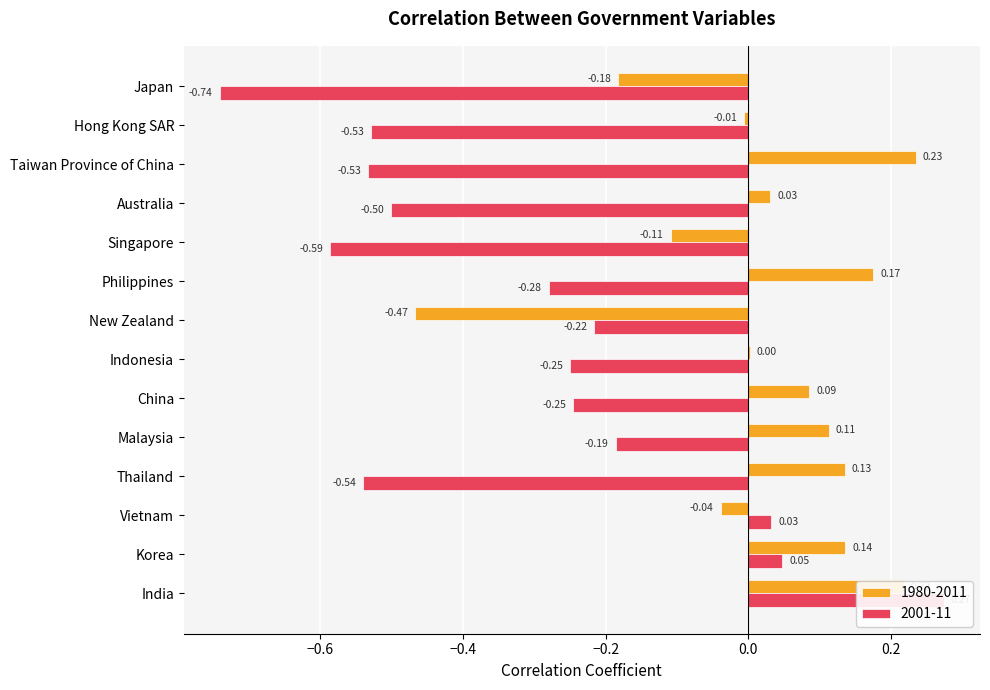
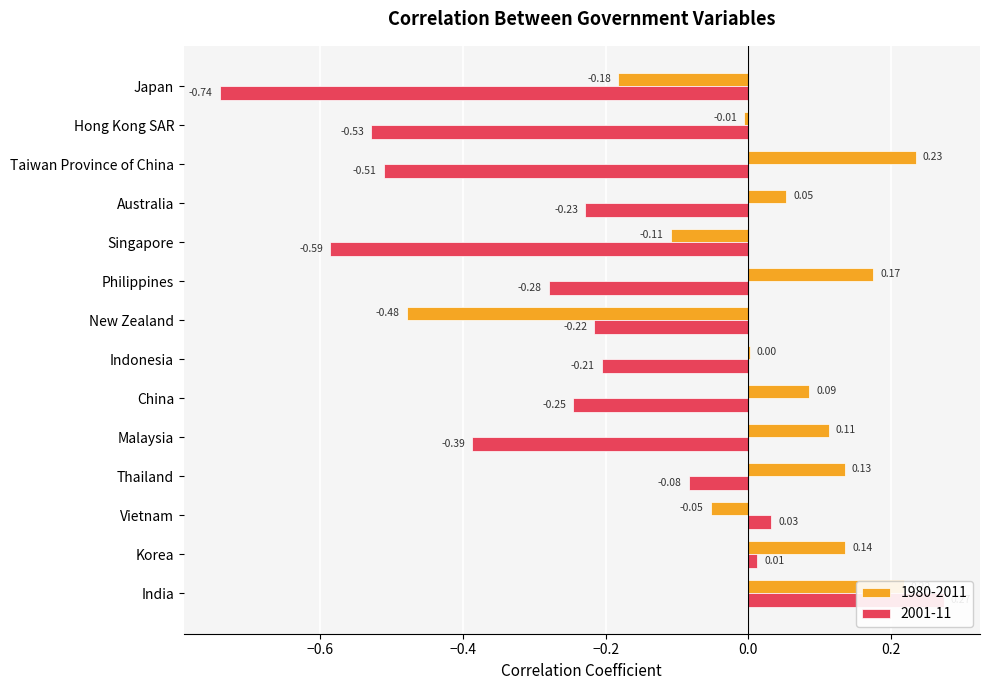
  {
    "1980-2011": {
      "Japan": -0.18,
      "Hong Kong SAR": -0.01,
      "Taiwan Province of China": 0.23,
-     "Australia": 0.03,
+     "Australia": 0.05,
      "Singapore": -0.11,
      "Philippines": 0.17,
-     "New Zealand": -0.47,
+     "New Zealand": -0.48,
      "Indonesia": 0.00,
      "China": 0.09,
      "Malaysia": 0.11,
      "Thailand": 0.13,
-     "Vietnam": -0.04,
+     "Vietnam": -0.05,
      "Korea": 0.14
    },
    "2001-11": {
      "Japan": -0.74,
      "Hong Kong SAR": -0.53,
-     "Taiwan Province of China": -0.53,
-     "Australia": -0.50,
+     "Taiwan Province of China": -0.51,
+     "Australia": -0.23,
      "Singapore": -0.59,
      "Philippines": -0.28,
      "New Zealand": -0.22,
-     "Indonesia": -0.25,
+     "Indonesia": -0.21,
      "China": -0.25,
-     "Malaysia": -0.19,
-     "Thailand": -0.54,
+     "Malaysia": -0.39,
+     "Thailand": -0.08,
      "Vietnam": 0.03,
-     "Korea": 0.05
+     "Korea": 0.01
    }
  }
